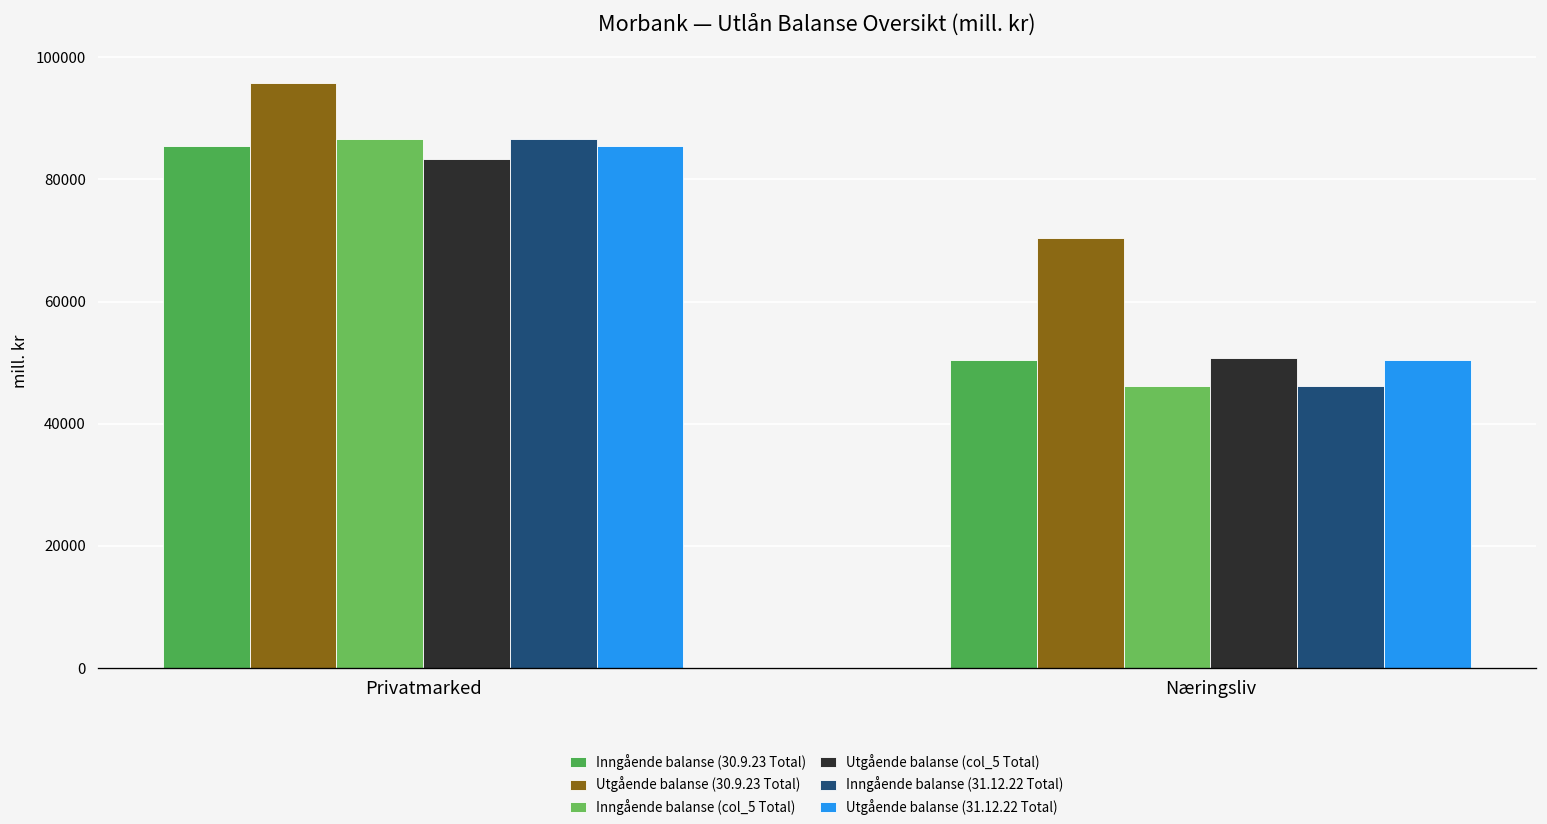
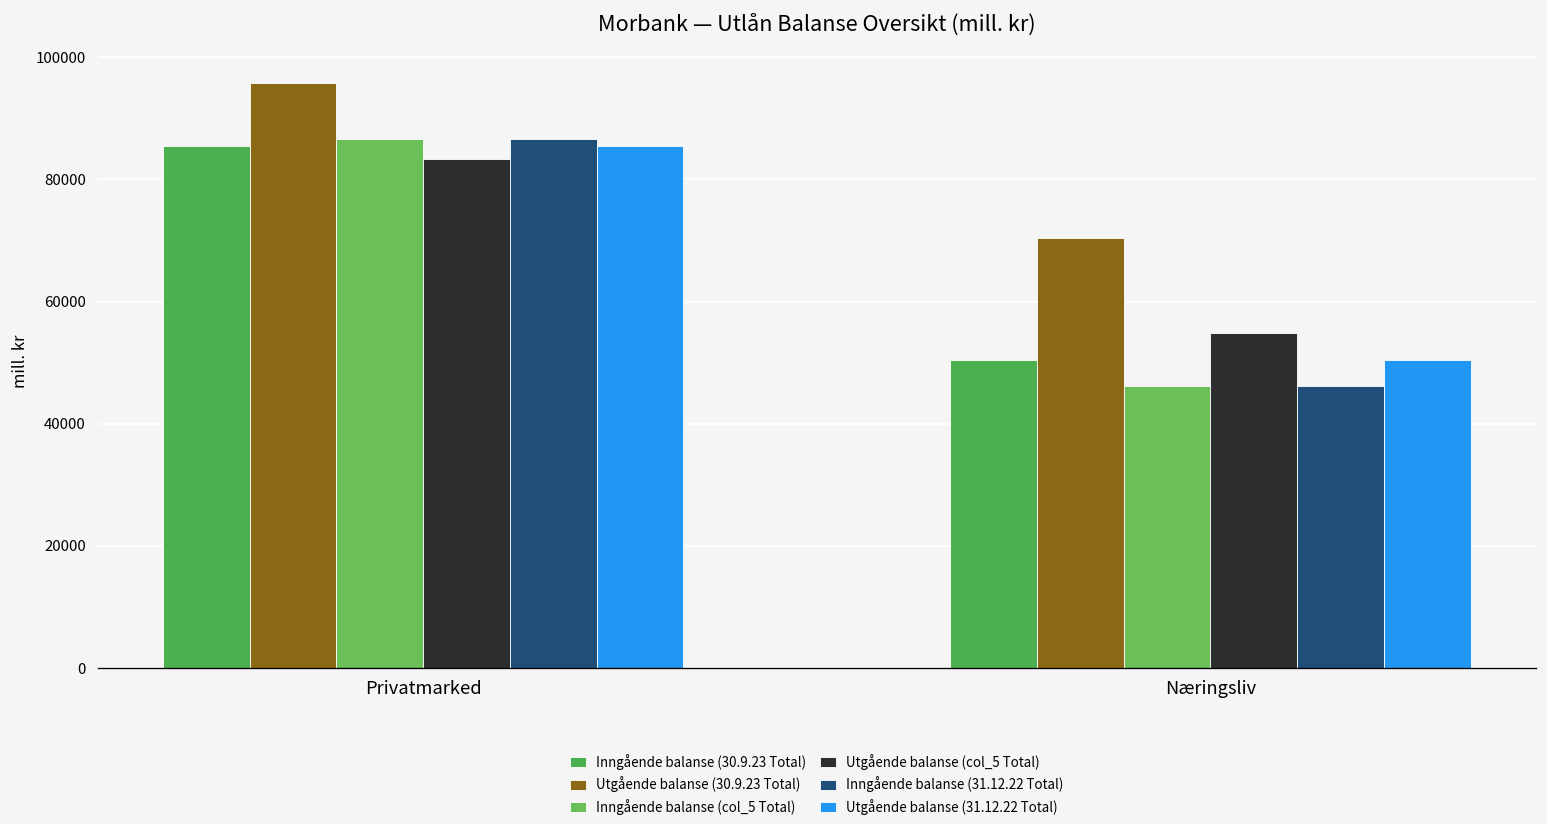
  {
    "Utgående balanse (30.9.23 Total)": {
      "Privatmarked": 96000,
      "Næringsliv": 70000
    },
    "Utgående balanse (col_5 Total)": {
      "Privatmarked": 83000,
-     "Næringsliv": 51000
+     "Næringsliv": 55000
    },
    "Inngående balanse (31.12.22 Total)": {
      "Privatmarked": 87000,
      "Næringsliv": 46000
    },
    "Utgående balanse (31.12.22 Total)": {
      "Privatmarked": 85000,
      "Næringsliv": 50000
    }
  }
